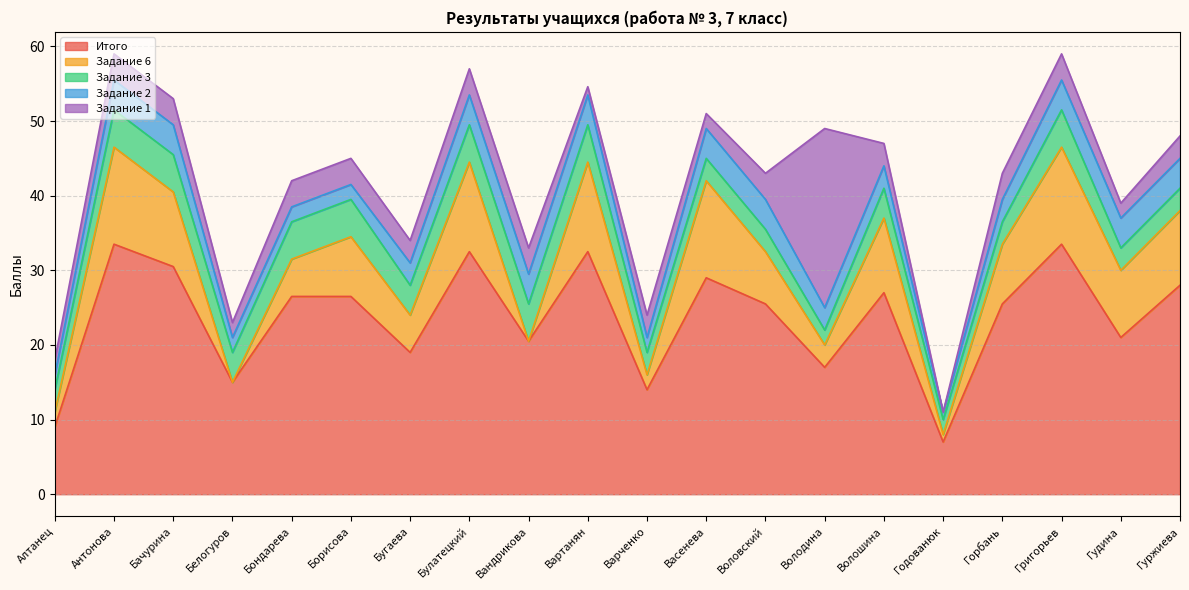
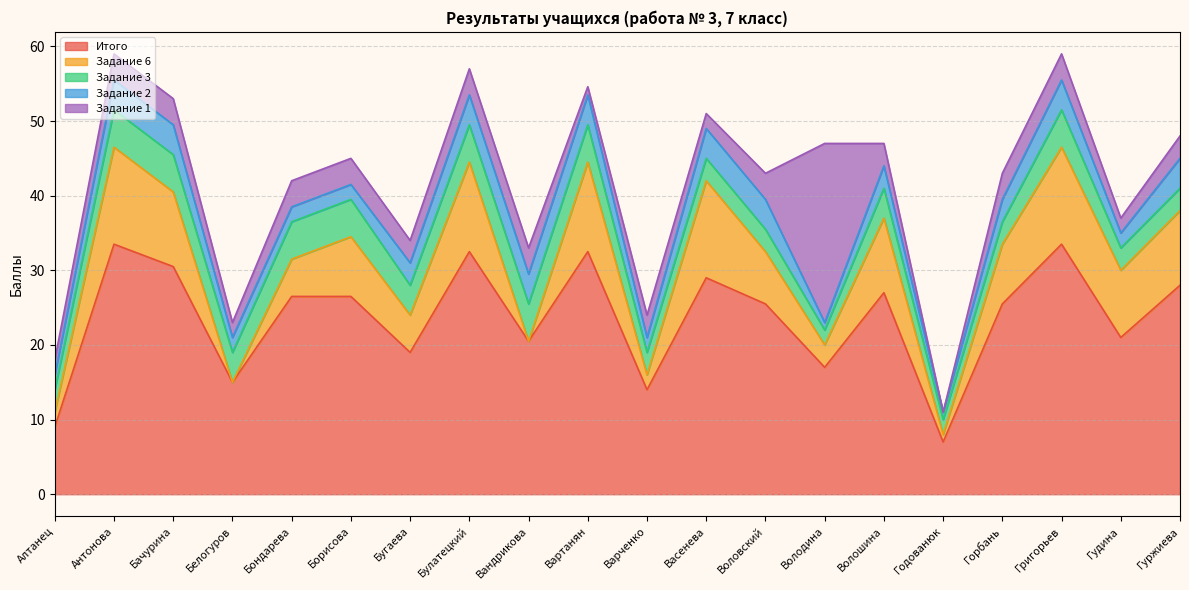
  {
    "Итого": {
      "Алтанец": 9,
      "Антонова": 34,
      "Бачурина": 31,
      "Бондарева": 27,
      "Борисова": 27,
      "Бугаева": 19,
      "Булатецкий": 33,
      "Вартанян": 33,
      "Варченко": 14,
      "Васенева": 29,
      "Воловский": 26,
      "Володина": 17,
      "Волошина": 27,
      "Годованюк": 7,
      "Горбань": 26,
      "Григорьев": 34,
      "Гудина": 21,
      "Гуржиева": 28
    },
    "Задание 6": {
      "Алтанец": 2,
      "Антонова": 13,
      "Бачурина": 10,
      "Бондарева": 5,
      "Борисова": 8,
      "Бугаева": 5,
      "Булатецкий": 12,
      "Вартанян": 12,
      "Варченко": 2,
      "Васенева": 13,
      "Воловский": 7,
      "Володина": 3,
      "Волошина": 10,
      "Годованюк": 1,
      "Горбань": 8,
      "Григорьев": 13,
      "Гудина": 9,
      "Гуржиева": 10
    },
    "Задание 3": {
      "Алтанец": 3,
      "Бачурина": 5,
      "Белогуров": 4,
      "Бондарева": 5,
      "Борисова": 5,
      "Бугаева": 4,
      "Булатецкий": 5,
      "Вандрикова": 5,
      "Вартанян": 5,
      "Варченко": 3,
      "Васенева": 3,
      "Воловский": 3,
      "Володина": 2,
      "Волошина": 4,
      "Годованюк": 2,
      "Горбань": 3,
      "Григорьев": 5,
      "Гудина": 3,
      "Гуржиева": 3
    },
    "Задание 2": {
      "Алтанец": 2,
      "Бачурина": 4,
      "Белогуров": 2,
      "Бондарева": 2,
      "Борисова": 2,
      "Бугаева": 3,
      "Булатецкий": 4,
      "Вандрикова": 4,
      "Вартанян": 4,
      "Варченко": 2,
      "Васенева": 4,
      "Воловский": 4,
-     "Володина": 3,
+     "Володина": 1,
      "Волошина": 3,
      "Горбань": 3,
      "Григорьев": 4,
-     "Гудина": 4,
+     "Гудина": 2,
      "Гуржиева": 4
    },
    "Задание 1": {
      "Алтанец": 2,
      "Бачурина": 4,
      "Белогуров": 2,
      "Бондарева": 4,
      "Борисова": 4,
      "Бугаева": 3,
      "Булатецкий": 4,
      "Вандрикова": 4,
      "Вартанян": 1,
      "Варченко": 3,
      "Васенева": 2,
      "Воловский": 4,
      "Володина": 24,
      "Волошина": 3,
      "Горбань": 4,
      "Григорьев": 4,
      "Гудина": 2,
      "Гуржиева": 3
    }
  }
